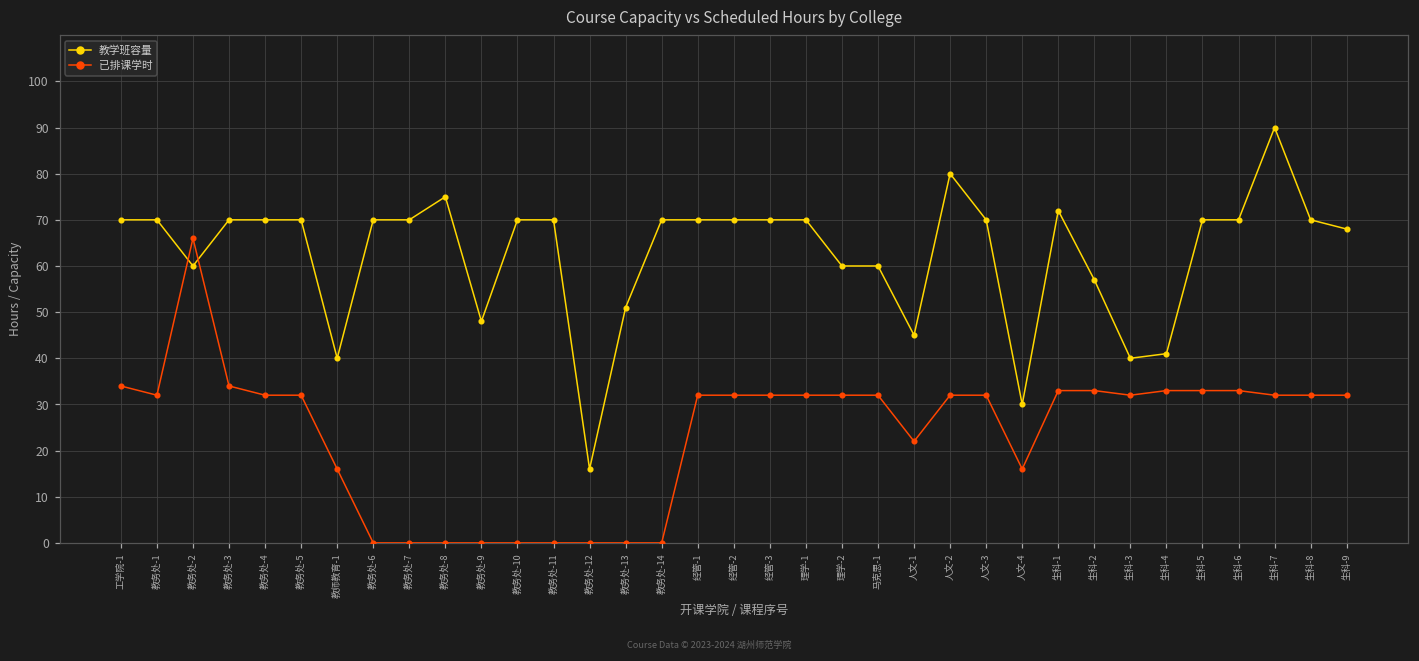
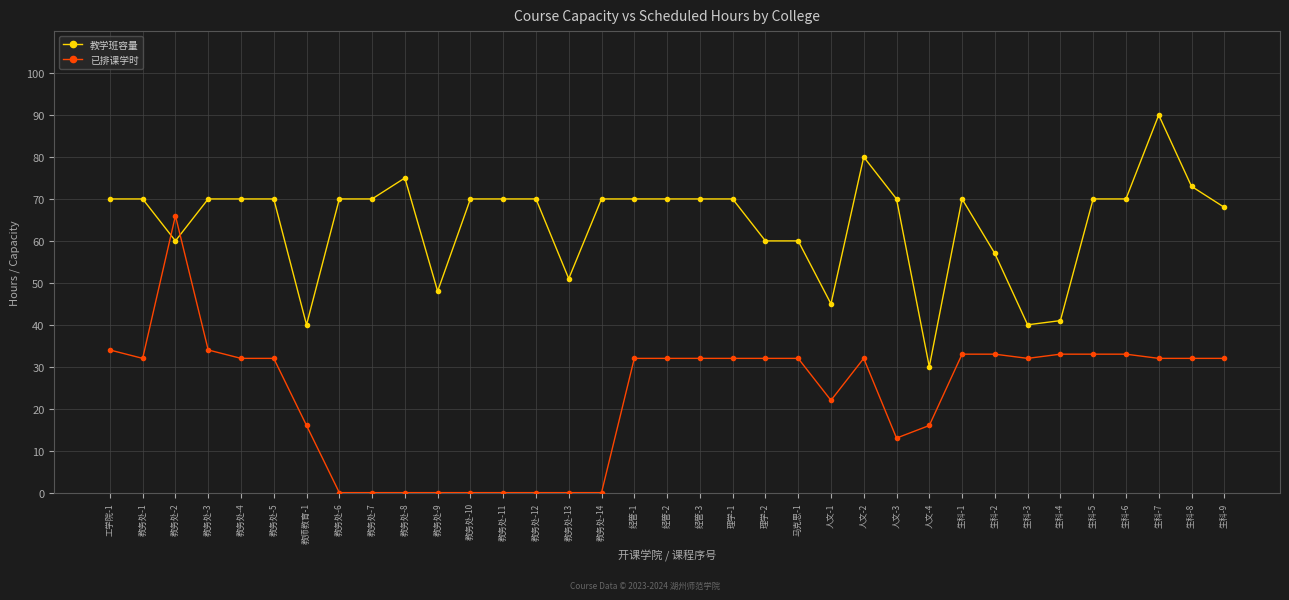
  {
    "教学班容量": {
      "工学院-1": 70,
      "教务处-1": 70,
      "教务处-2": 60,
      "教务处-3": 70,
      "教务处-4": 70,
      "教务处-5": 70,
      "教师教育-1": 40,
      "教务处-6": 70,
      "教务处-7": 70,
      "教务处-8": 75,
      "教务处-9": 48,
      "教务处-10": 70,
      "教务处-11": 70,
-     "教务处-12": 16,
+     "教务处-12": 70,
      "教务处-13": 51,
      "教务处-14": 70,
      "经管-1": 70,
      "经管-2": 70,
      "经管-3": 70,
      "理学-1": 70,
      "理学-2": 60,
      "马克思-1": 60,
      "人文-1": 45,
      "人文-2": 80,
      "人文-3": 70,
      "人文-4": 30,
-     "生科-1": 72,
+     "生科-1": 70,
      "生科-2": 57,
      "生科-3": 40,
      "生科-4": 41,
      "生科-5": 70,
      "生科-6": 70,
      "生科-7": 90,
-     "生科-8": 70,
+     "生科-8": 73,
      "生科-9": 68
    },
    "已排课学时": {
      "工学院-1": 34,
      "教务处-1": 32,
      "教务处-2": 66,
      "教务处-3": 34,
      "教务处-4": 32,
      "教务处-5": 32,
      "教师教育-1": 16,
      "教务处-6": 0,
      "教务处-7": 0,
      "教务处-8": 0,
      "教务处-9": 0,
      "教务处-10": 0,
      "教务处-11": 0,
      "教务处-12": 0,
      "教务处-13": 0,
      "教务处-14": 0,
      "经管-1": 32,
      "经管-2": 32,
      "经管-3": 32,
      "理学-1": 32,
      "理学-2": 32,
      "马克思-1": 32,
      "人文-1": 22,
      "人文-2": 32,
-     "人文-3": 32,
+     "人文-3": 13,
      "人文-4": 16,
      "生科-1": 33,
      "生科-2": 33,
      "生科-3": 32,
      "生科-4": 33,
      "生科-5": 33,
      "生科-6": 33,
      "生科-7": 32,
      "生科-8": 32,
      "生科-9": 32
    }
  }
